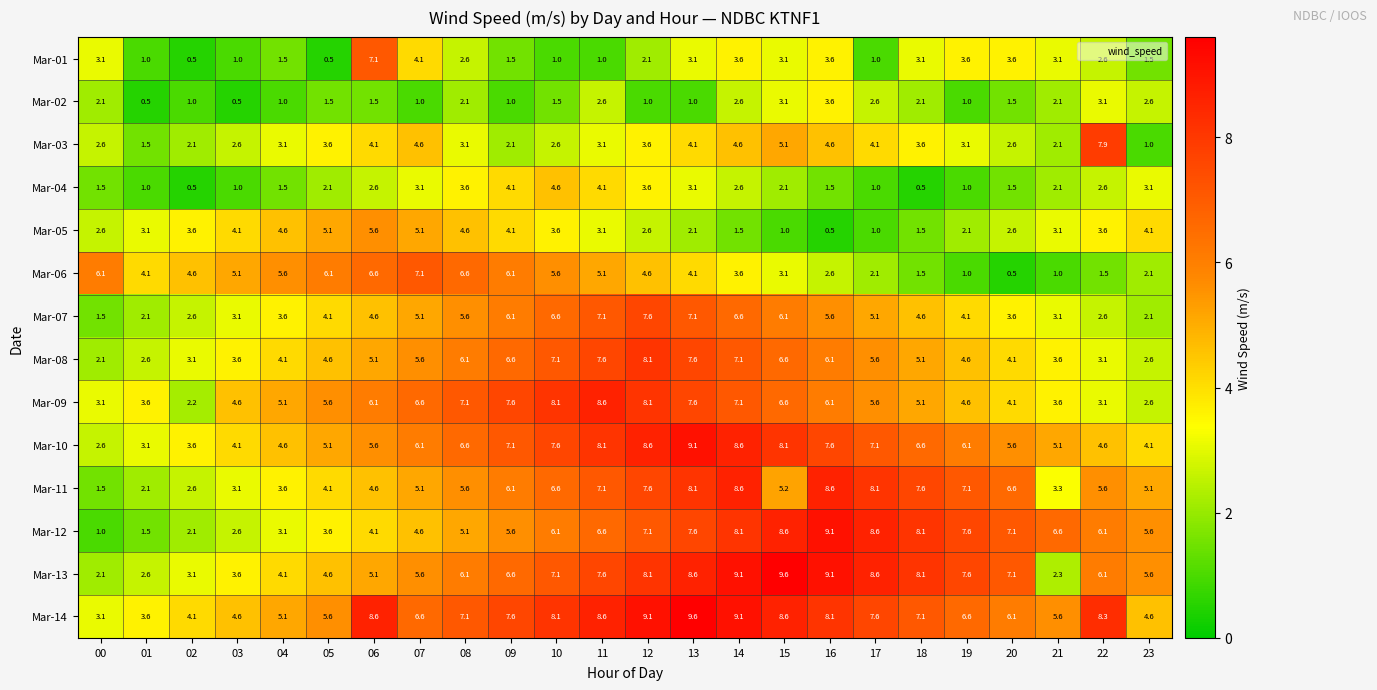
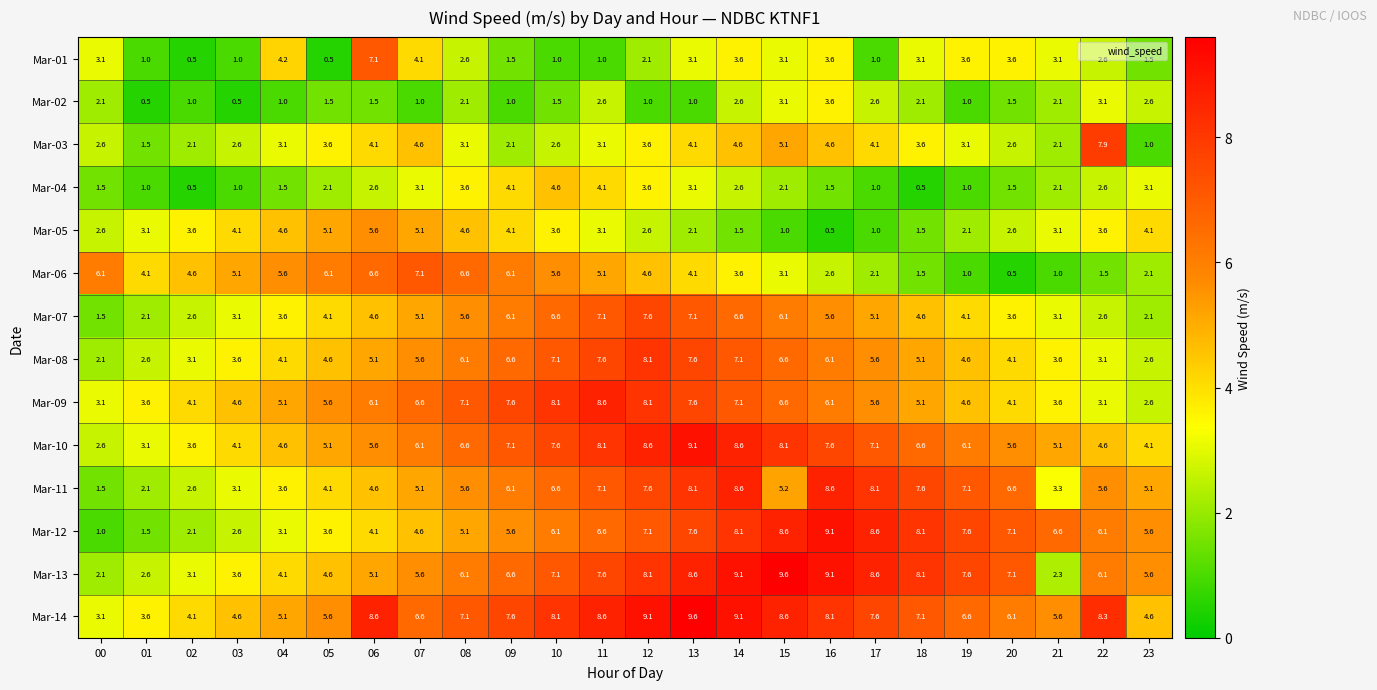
  {
    "Mar-01": {
      "00": 3.1,
      "01": 1.0,
      "02": 0.5,
      "03": 1.0,
-     "04": 1.5,
+     "04": 4.2,
      "05": 0.5,
      "06": 7.1,
      "07": 4.1,
      "08": 2.6,
      "09": 1.5,
      "10": 1.0,
      "11": 1.0,
      "12": 2.1,
      "13": 3.1,
      "14": 3.6,
      "15": 3.1,
      "16": 3.6,
      "17": 1.0,
      "18": 3.1,
      "19": 3.6,
      "20": 3.6,
      "21": 3.1
    },
    "Mar-09": {
      "00": 3.1,
      "01": 3.6,
-     "02": 2.2,
+     "02": 4.1,
      "03": 4.6,
      "04": 5.1,
      "05": 5.6,
      "06": 6.1,
      "07": 6.6,
      "08": 7.1,
      "09": 7.6,
      "10": 8.1,
      "11": 8.6,
      "12": 8.1,
      "13": 7.6,
      "14": 7.1,
      "15": 6.6,
      "16": 6.1,
      "17": 5.6,
      "18": 5.1,
      "19": 4.6,
      "20": 4.1,
      "21": 3.6,
      "22": 3.1,
      "23": 2.6
    }
  }
